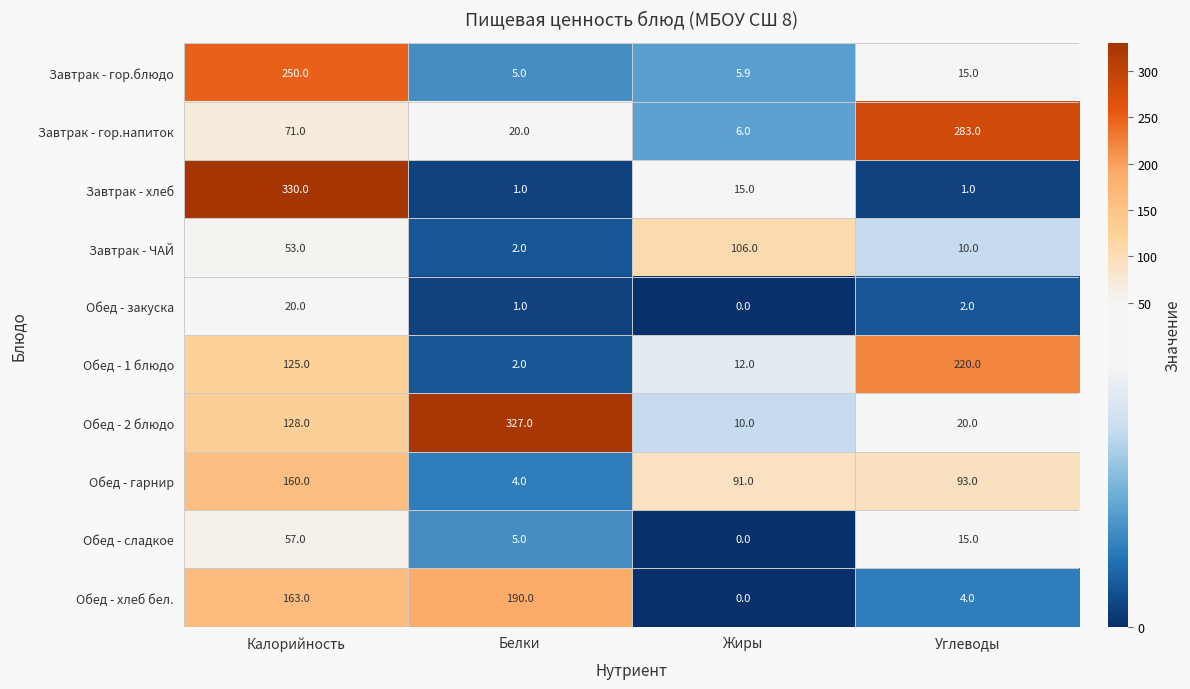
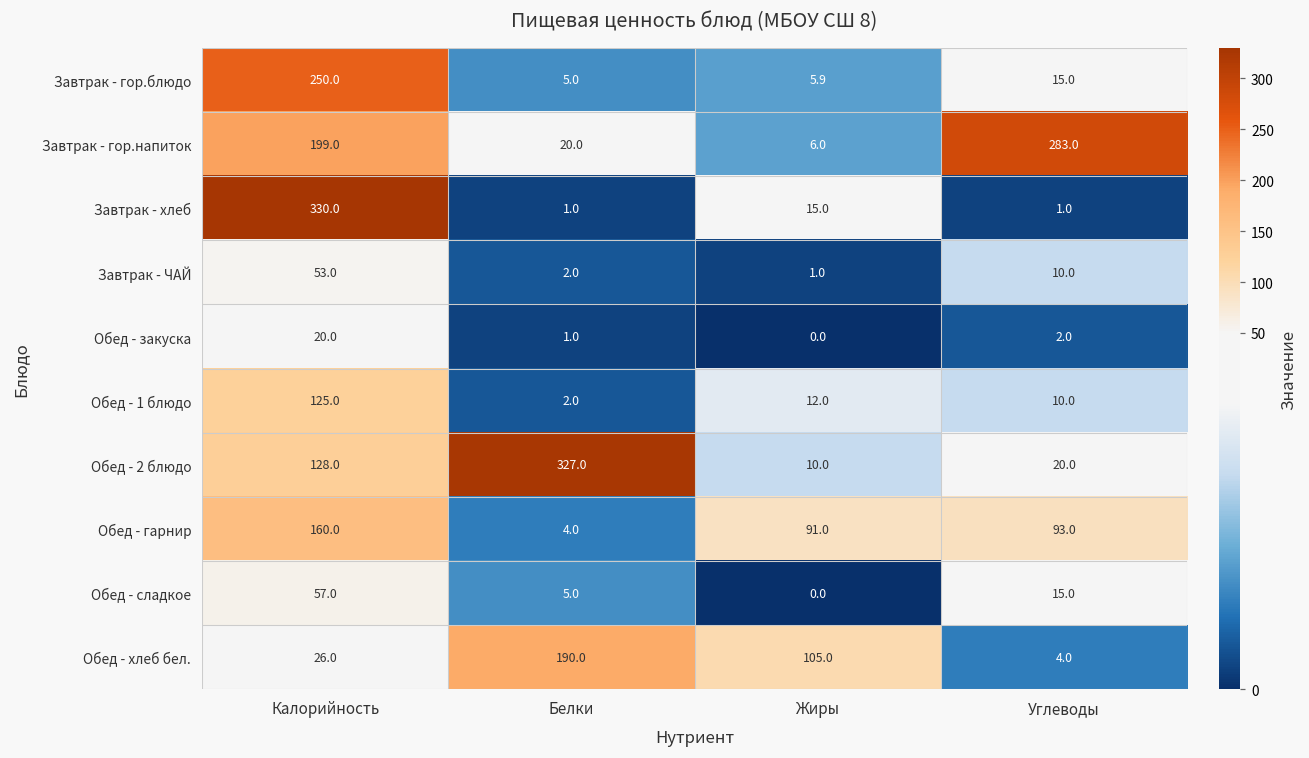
  {
    "Завтрак - гор.блюдо": {
      "Калорийность": 250.0,
      "Белки": 5.0,
      "Жиры": 5.9,
      "Углеводы": 15.0
    },
    "Завтрак - гор.напиток": {
-     "Калорийность": 71.0,
+     "Калорийность": 199.0,
      "Белки": 20.0,
      "Жиры": 6.0,
      "Углеводы": 283.0
    },
    "Завтрак - хлеб": {
      "Калорийность": 330.0,
      "Белки": 1.0,
      "Жиры": 15.0,
      "Углеводы": 1.0
    },
    "Завтрак - ЧАЙ": {
      "Калорийность": 53.0,
      "Белки": 2.0,
-     "Жиры": 106.0,
+     "Жиры": 1.0,
      "Углеводы": 10.0
    },
    "Обед - закуска": {
      "Калорийность": 20.0,
      "Белки": 1.0,
      "Жиры": 0.0,
      "Углеводы": 2.0
    },
    "Обед - 1 блюдо": {
      "Калорийность": 125.0,
      "Белки": 2.0,
      "Жиры": 12.0,
-     "Углеводы": 220.0
+     "Углеводы": 10.0
    },
    "Обед - 2 блюдо": {
      "Калорийность": 128.0,
      "Белки": 327.0,
      "Жиры": 10.0,
      "Углеводы": 20.0
    },
    "Обед - гарнир": {
      "Калорийность": 160.0,
      "Белки": 4.0,
      "Жиры": 91.0,
      "Углеводы": 93.0
    },
    "Обед - сладкое": {
      "Калорийность": 57.0,
      "Белки": 5.0,
      "Жиры": 0.0,
      "Углеводы": 15.0
    },
    "Обед - хлеб бел.": {
-     "Калорийность": 163.0,
+     "Калорийность": 26.0,
      "Белки": 190.0,
-     "Жиры": 0.0,
+     "Жиры": 105.0,
      "Углеводы": 4.0
    }
  }
